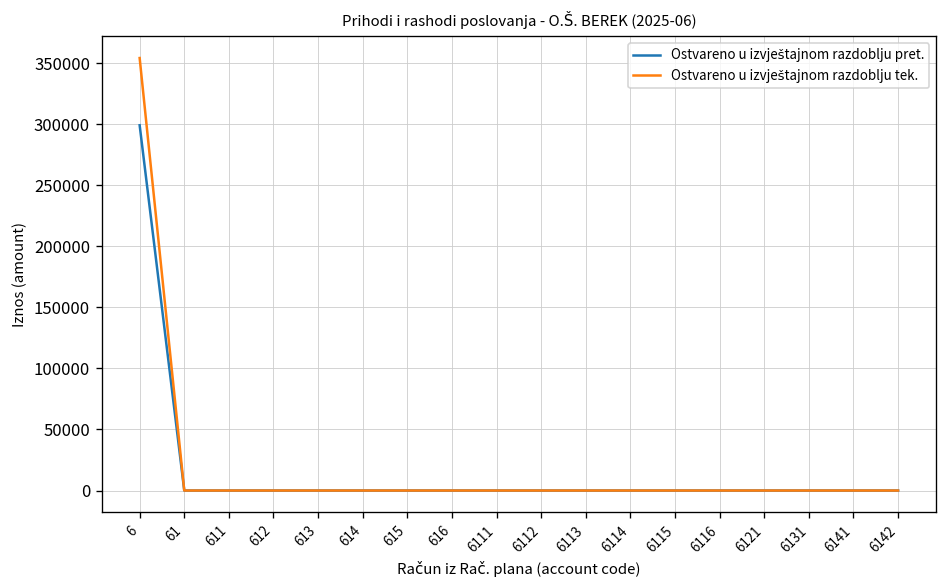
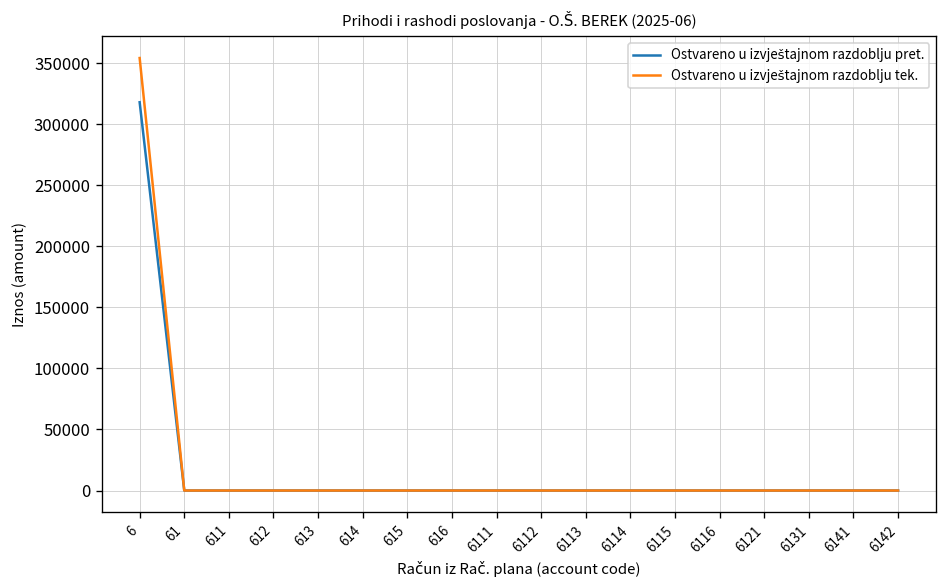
  {
    "Ostvareno u izvještajnom razdoblju pret.": {
-     "6": 299000
+     "6": 318000
    },
    "Ostvareno u izvještajnom razdoblju tek.": {
      "6": 354000
    }
  }
